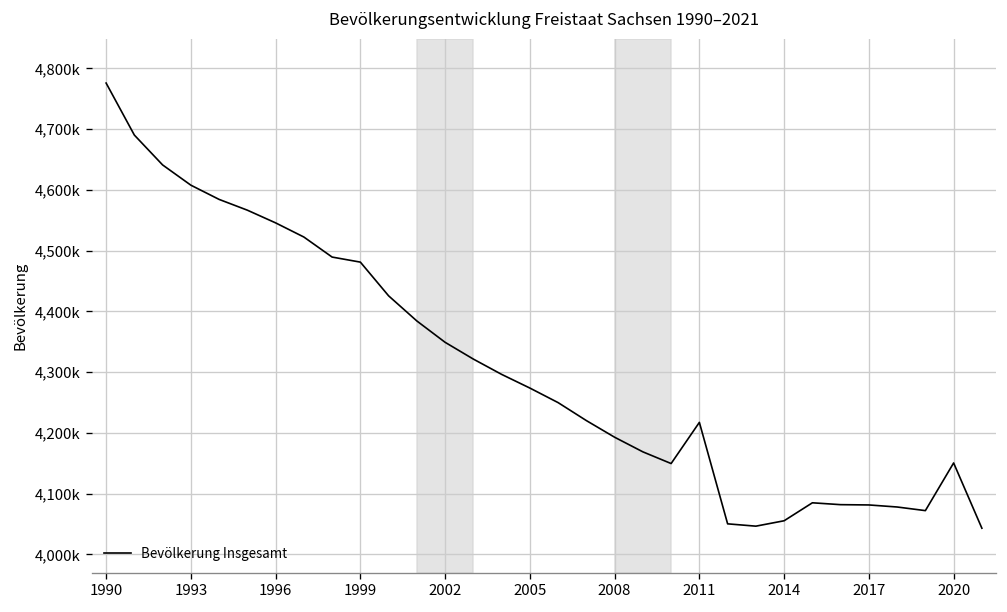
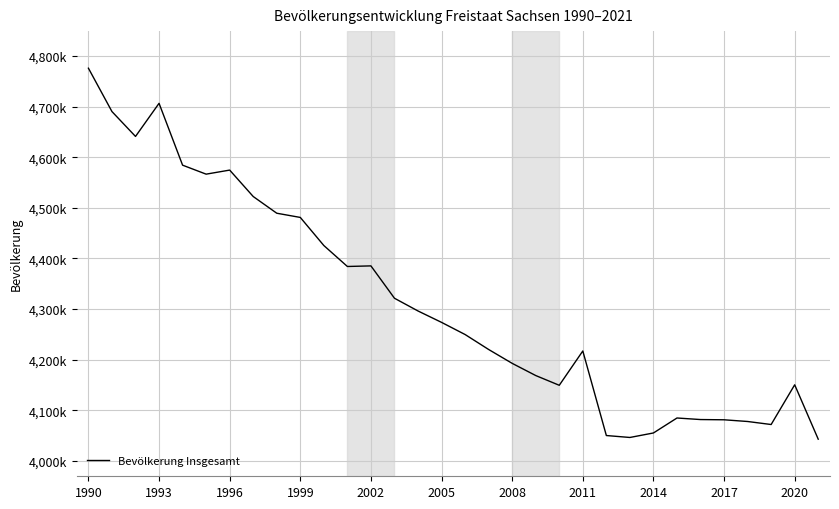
  {
    "1990": "4,780,000",
-   "1993": "4,610,000",
-   "1996": "4,550,000",
+   "1993": "4,710,000",
+   "1996": "4,570,000",
    "1999": "4,480,000",
-   "2002": "4,350,000",
+   "2002": "4,390,000",
    "2005": "4,270,000",
    "2008": "4,190,000",
    "2011": "4,220,000",
    "2014": "4,060,000",
    "2017": "4,080,000",
    "2020": "4,150,000"
  }
